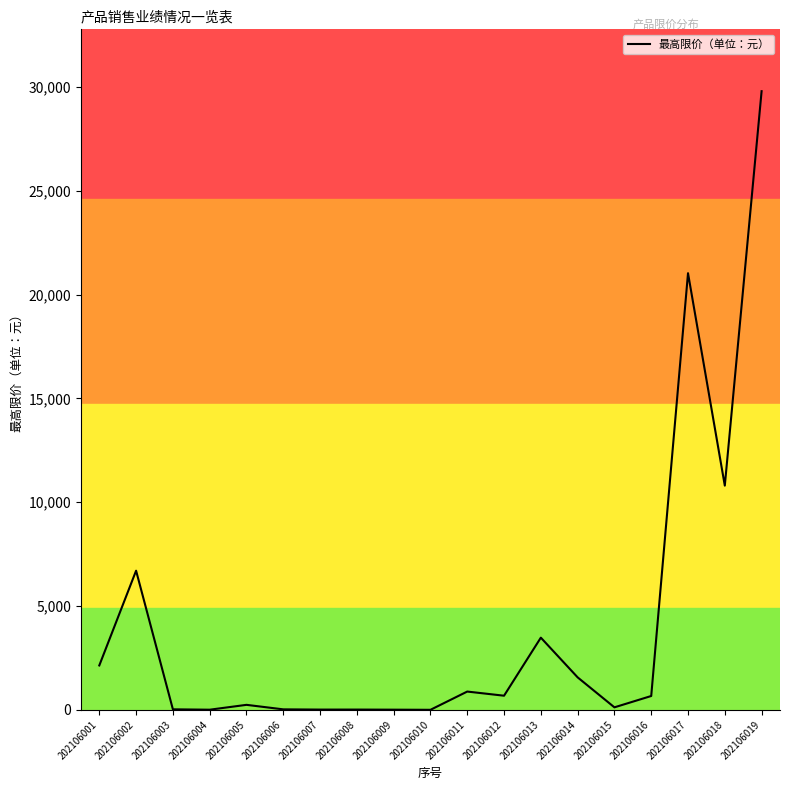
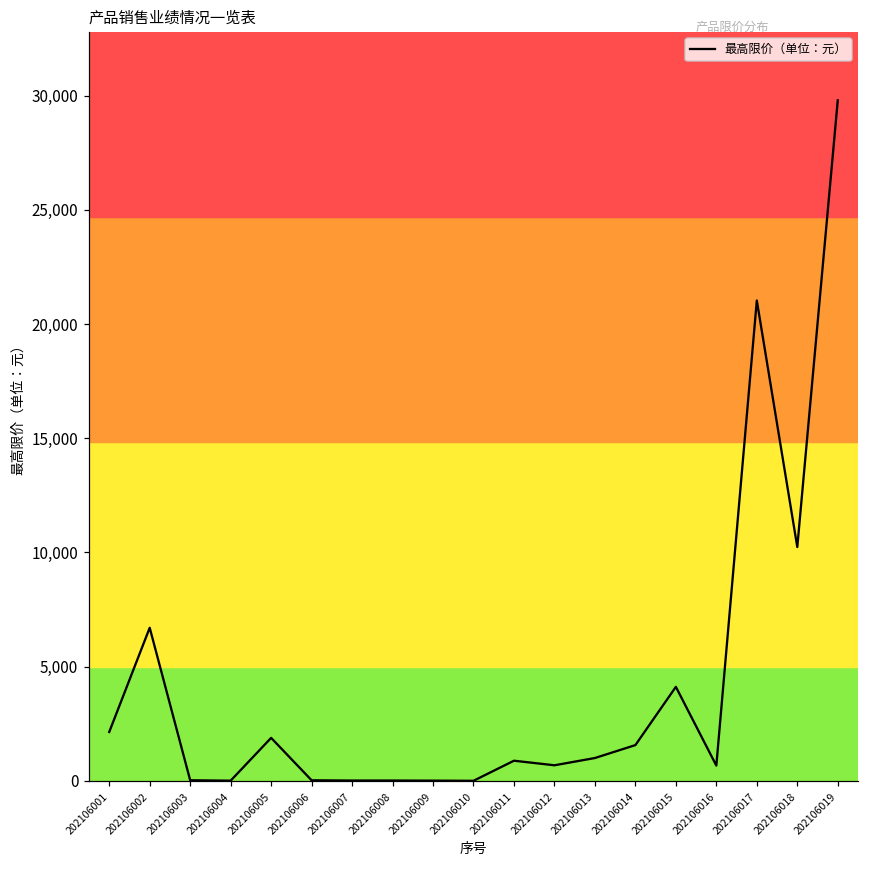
  {
    "202106001": "2,100",
    "202106002": "6,700",
    "202106003": "0",
    "202106004": "0",
-   "202106005": "200",
+   "202106005": "1,900",
    "202106006": "0",
    "202106007": "0",
    "202106008": "0",
    "202106009": "0",
    "202106010": "0",
    "202106011": "900",
    "202106012": "700",
-   "202106013": "3,500",
+   "202106013": "1,000",
    "202106014": "1,600",
-   "202106015": "100",
+   "202106015": "4,100",
    "202106016": "700",
    "202106017": "21,000",
-   "202106018": "10,800",
+   "202106018": "10,200",
    "202106019": "29,800"
  }
